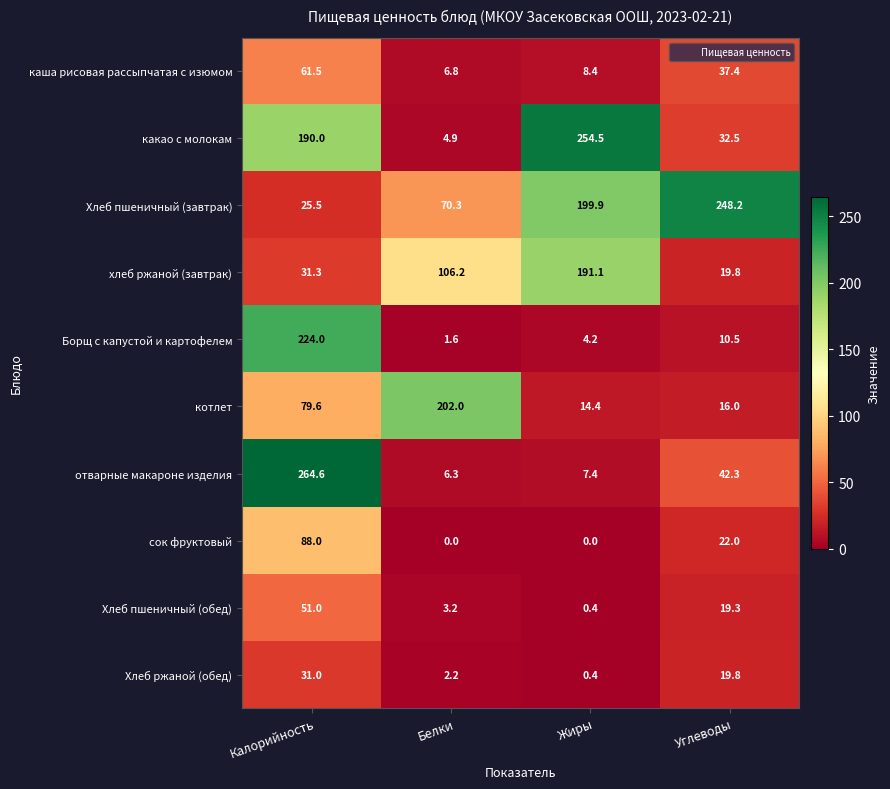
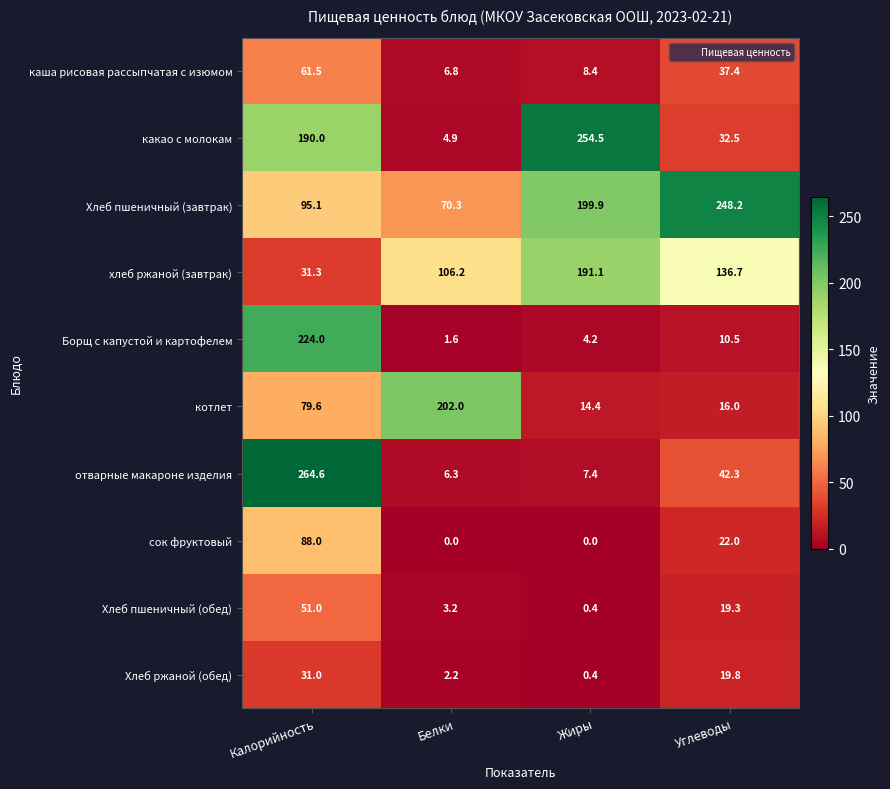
  {
    "каша рисовая рассыпчатая с изюмом": {
      "Калорийность": 61.5,
      "Белки": 6.8,
      "Жиры": 8.4,
      "Углеводы": 37.4
    },
    "какао с молокам": {
      "Калорийность": 190.0,
      "Белки": 4.9,
      "Жиры": 254.5,
      "Углеводы": 32.5
    },
    "Хлеб пшеничный (завтрак)": {
-     "Калорийность": 25.5,
+     "Калорийность": 95.1,
      "Белки": 70.3,
      "Жиры": 199.9,
      "Углеводы": 248.2
    },
    "хлеб ржаной (завтрак)": {
      "Калорийность": 31.3,
      "Белки": 106.2,
      "Жиры": 191.1,
-     "Углеводы": 19.8
+     "Углеводы": 136.7
    },
    "Борщ с капустой и картофелем": {
      "Калорийность": 224.0,
      "Белки": 1.6,
      "Жиры": 4.2,
      "Углеводы": 10.5
    },
    "котлет": {
      "Калорийность": 79.6,
      "Белки": 202.0,
      "Жиры": 14.4,
      "Углеводы": 16.0
    },
    "отварные макароне изделия": {
      "Калорийность": 264.6,
      "Белки": 6.3,
      "Жиры": 7.4,
      "Углеводы": 42.3
    },
    "сок фруктовый": {
      "Калорийность": 88.0,
      "Белки": 0.0,
      "Жиры": 0.0,
      "Углеводы": 22.0
    },
    "Хлеб пшеничный (обед)": {
      "Калорийность": 51.0,
      "Белки": 3.2,
      "Жиры": 0.4,
      "Углеводы": 19.3
    },
    "Хлеб ржаной (обед)": {
      "Калорийность": 31.0,
      "Белки": 2.2,
      "Жиры": 0.4,
      "Углеводы": 19.8
    }
  }
